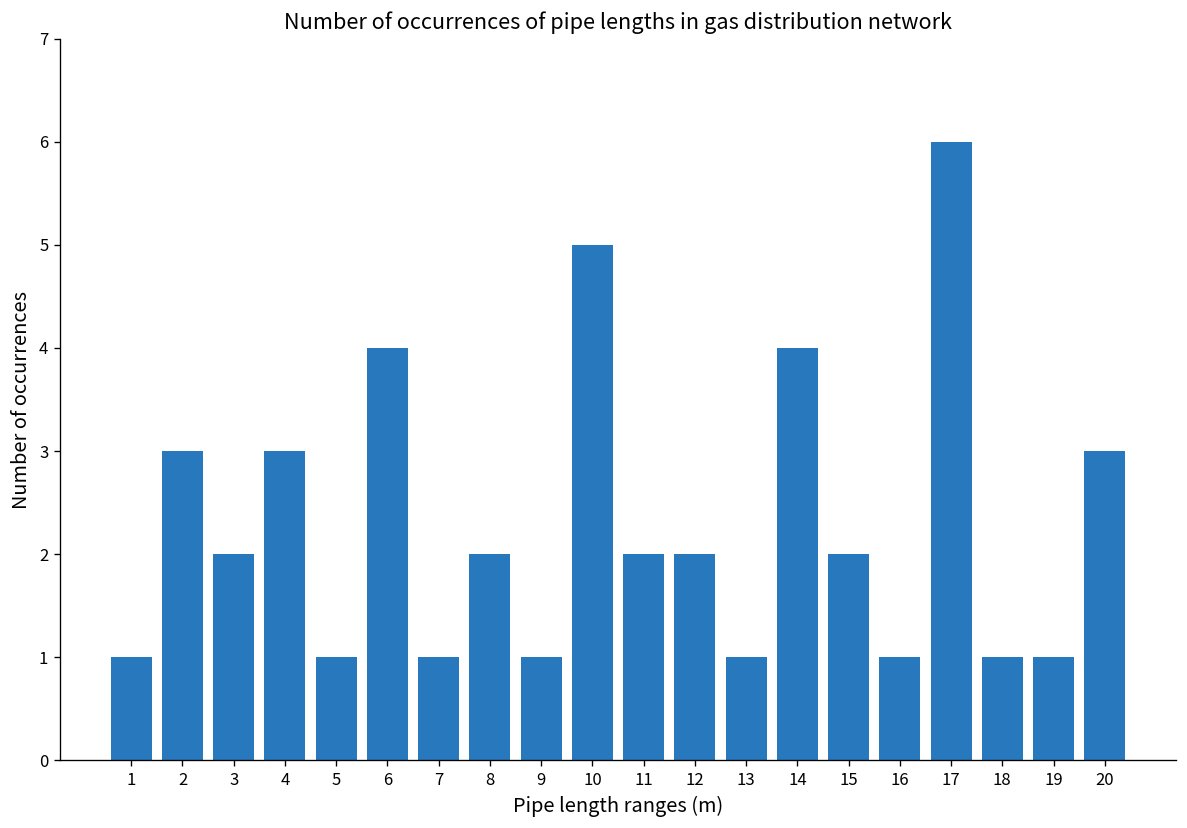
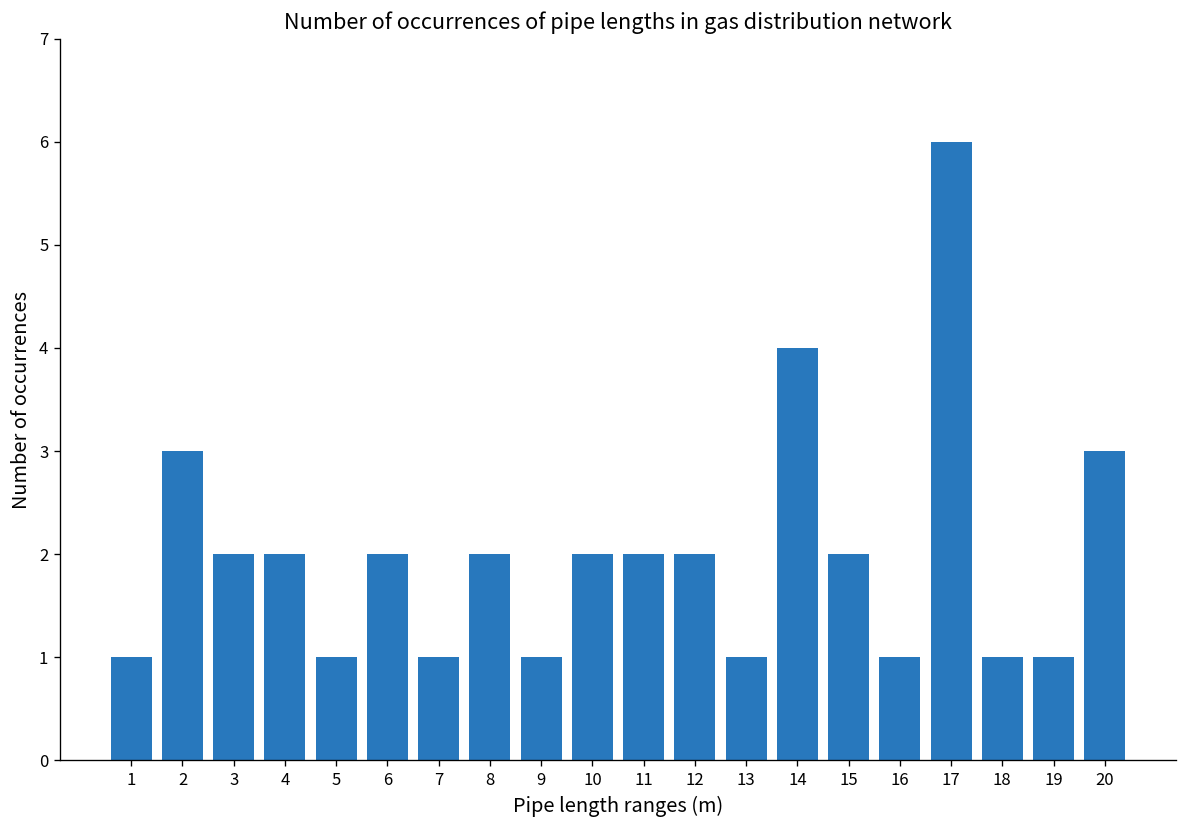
  {
    "1": 1,
    "2": 3,
    "3": 2,
-   "4": 3,
+   "4": 2,
    "5": 1,
-   "6": 4,
+   "6": 2,
    "7": 1,
    "8": 2,
    "9": 1,
-   "10": 5,
+   "10": 2,
    "11": 2,
    "12": 2,
    "13": 1,
    "14": 4,
    "15": 2,
    "16": 1,
    "17": 6,
    "18": 1,
    "19": 1,
    "20": 3
  }
